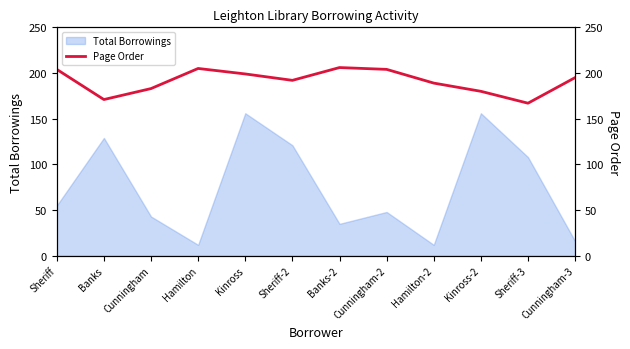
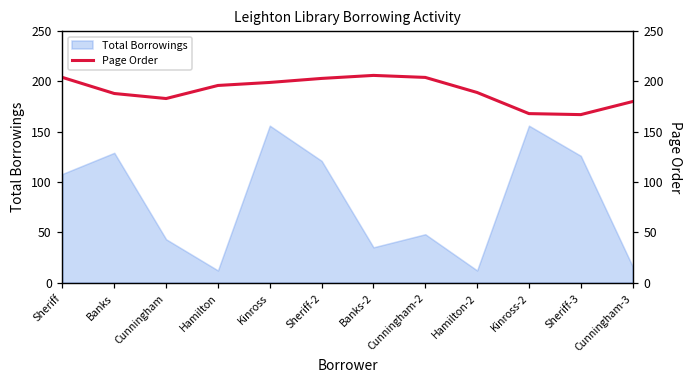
  {
    "Total Borrowings": {
-     "Sheriff": 60,
+     "Sheriff": 110,
      "Banks": 130,
      "Cunningham": 40,
      "Hamilton": 10,
      "Kinross": 160,
      "Sheriff-2": 120,
      "Banks-2": 40,
      "Cunningham-2": 50,
      "Hamilton-2": 10,
      "Kinross-2": 160,
-     "Sheriff-3": 110,
+     "Sheriff-3": 130,
      "Cunningham-3": 20
    },
    "Page Order": {
      "Sheriff": 200,
-     "Banks": 170,
+     "Banks": 190,
      "Cunningham": 180,
-     "Hamilton": 210,
+     "Hamilton": 200,
      "Kinross": 200,
-     "Sheriff-2": 190,
+     "Sheriff-2": 200,
      "Banks-2": 210,
      "Cunningham-2": 200,
      "Hamilton-2": 190,
-     "Kinross-2": 180,
+     "Kinross-2": 170,
      "Sheriff-3": 170,
-     "Cunningham-3": 200
+     "Cunningham-3": 180
    }
  }
